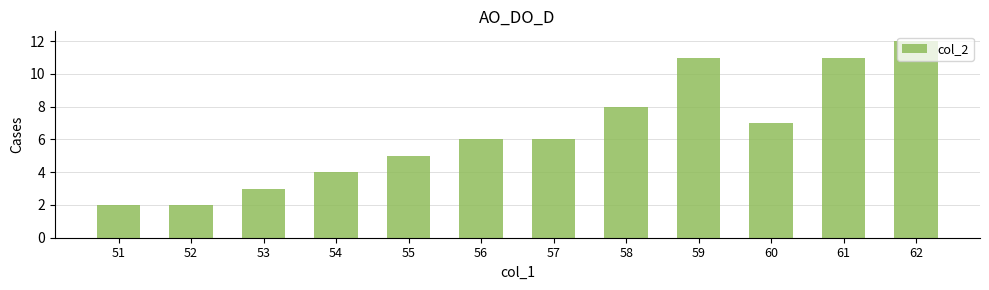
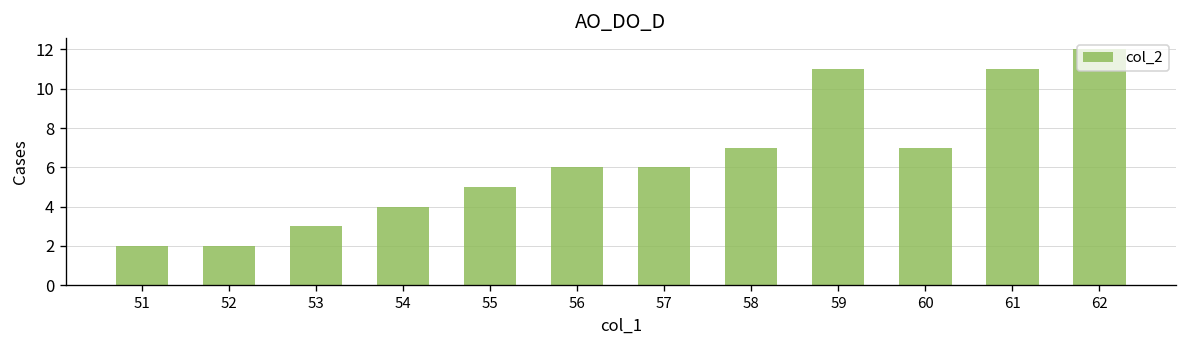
  {
    "51": 2,
    "52": 2,
    "53": 3,
    "54": 4,
    "55": 5,
    "56": 6,
    "57": 6,
-   "58": 8,
+   "58": 7,
    "59": 11,
    "60": 7,
    "61": 11
  }
